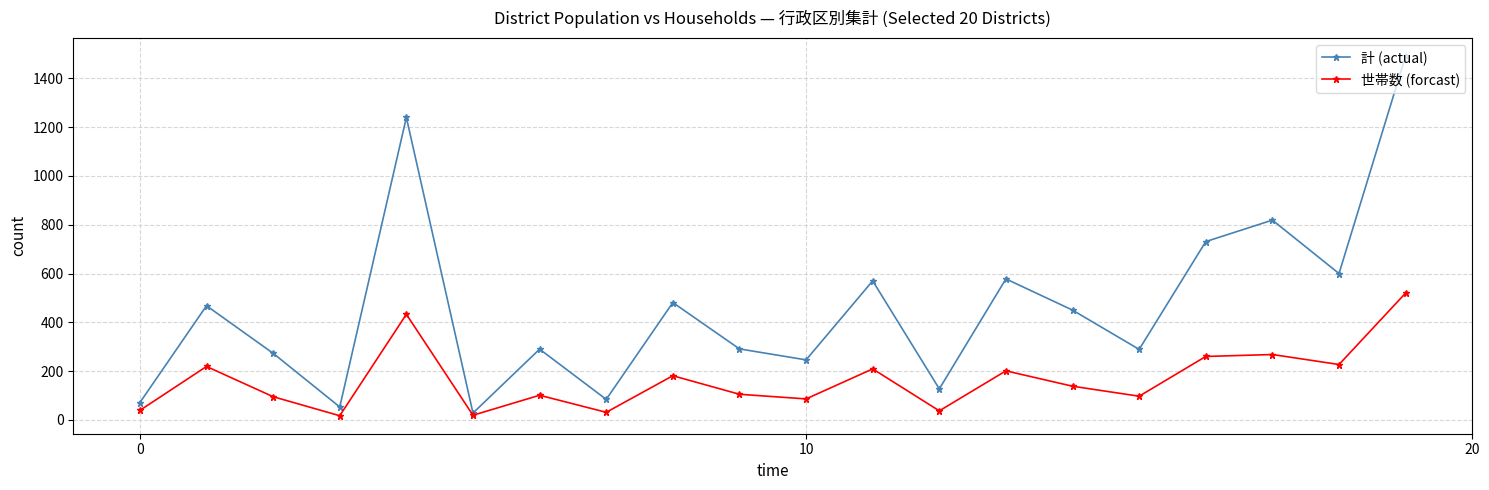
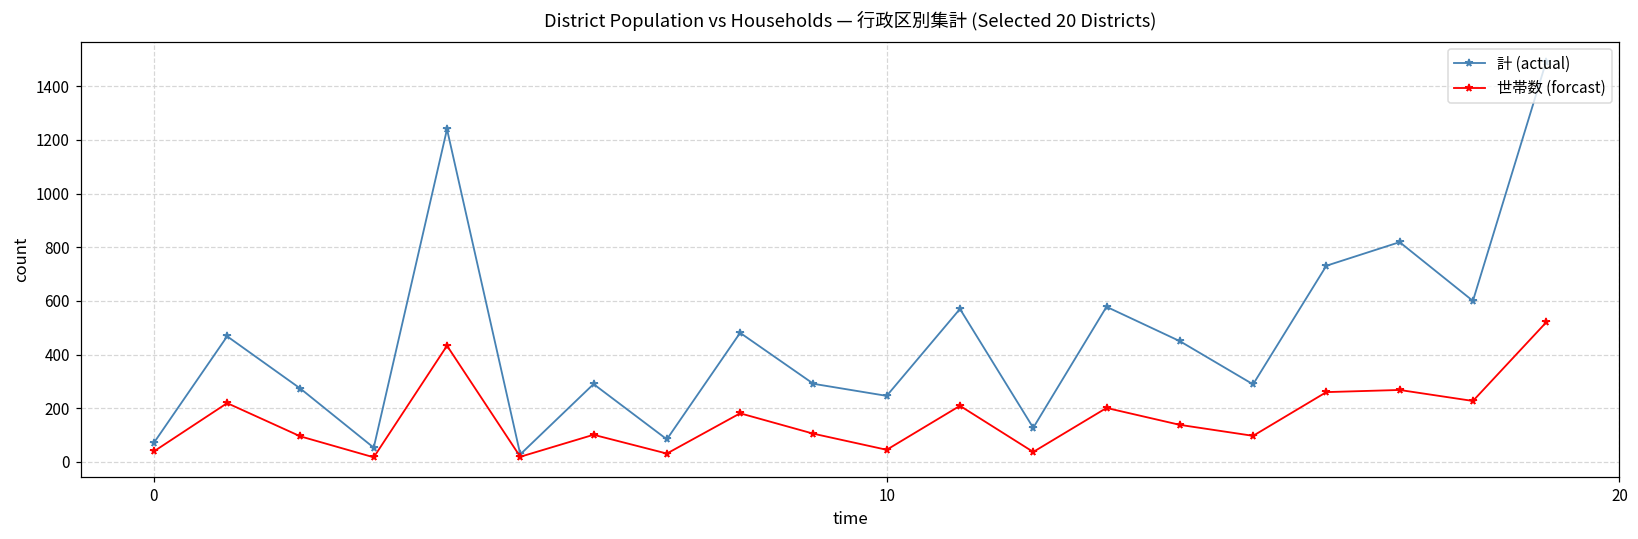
  {
    "計 (actual)": {
      "0": 70,
      "10": 250
    },
    "世帯数 (forcast)": {
      "0": 40,
-     "10": 90
+     "10": 50
    }
  }
